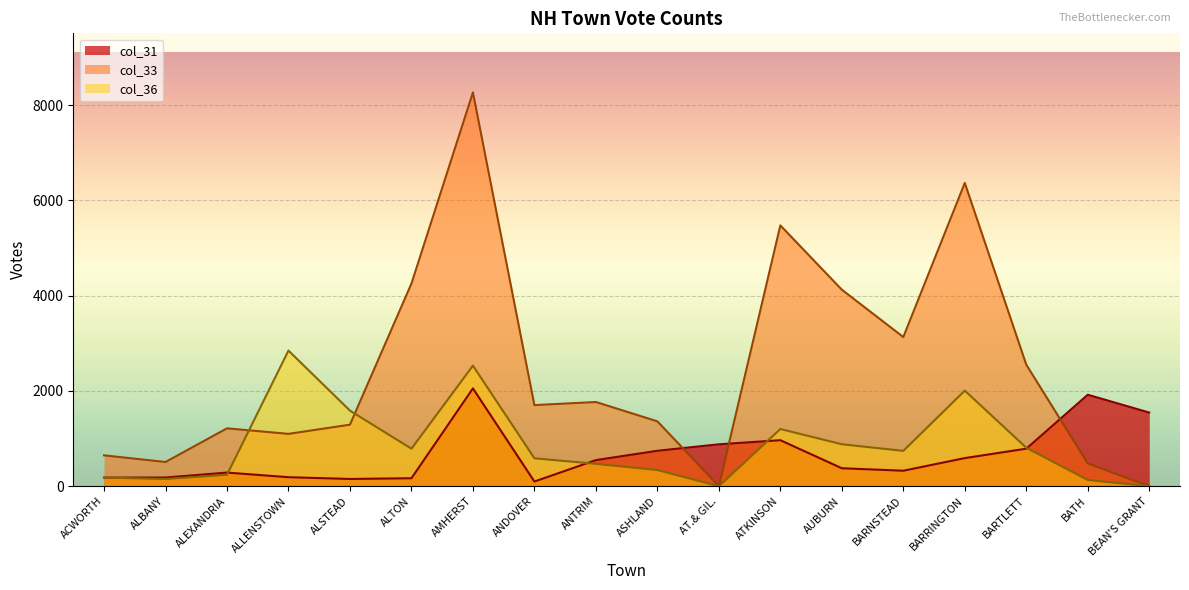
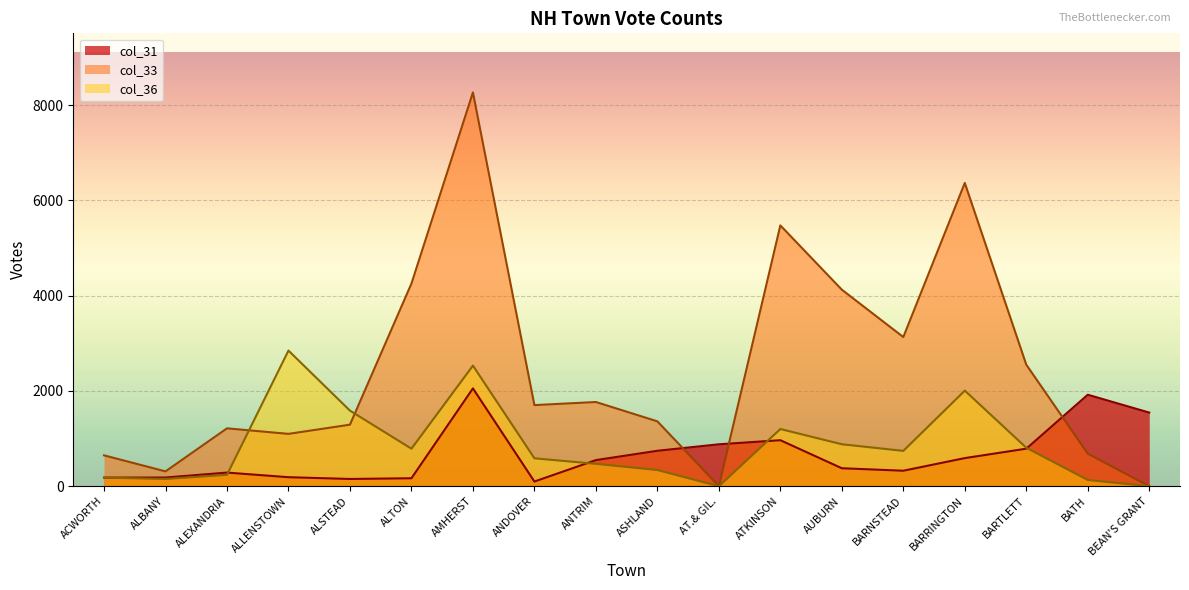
  {
    "col_31": {
      "ALLENSTOWN": 200,
      "ALSTEAD": 200,
      "ALTON": 200,
      "AMHERST": 2100,
      "ANDOVER": 100,
      "ANTRIM": 500,
      "ASHLAND": 700,
      "AT.& GIL.": 900,
      "ATKINSON": 1000,
      "AUBURN": 400,
      "BARNSTEAD": 300,
      "BARRINGTON": 600,
      "BATH": 1900,
      "BEAN'S GRANT": 1500
    },
    "col_33": {
      "ACWORTH": 600,
-     "ALBANY": 500,
+     "ALBANY": 300,
      "ALEXANDRIA": 1200,
      "ALLENSTOWN": 1100,
      "ALSTEAD": 1300,
      "ALTON": 4300,
      "AMHERST": 8300,
      "ANDOVER": 1700,
      "ANTRIM": 1800,
      "ASHLAND": 1400,
      "ATKINSON": 5500,
      "AUBURN": 4100,
      "BARNSTEAD": 3100,
      "BARRINGTON": 6400,
      "BARTLETT": 2600,
-     "BATH": 500
+     "BATH": 700
    },
    "col_36": {
      "ALLENSTOWN": 2800,
      "ALSTEAD": 1600,
      "ALTON": 800,
      "AMHERST": 2500,
      "ANDOVER": 600,
      "ANTRIM": 500,
      "ASHLAND": 300,
      "ATKINSON": 1200,
      "AUBURN": 900,
      "BARNSTEAD": 700,
      "BARRINGTON": 2000,
      "BATH": 100
    }
  }
